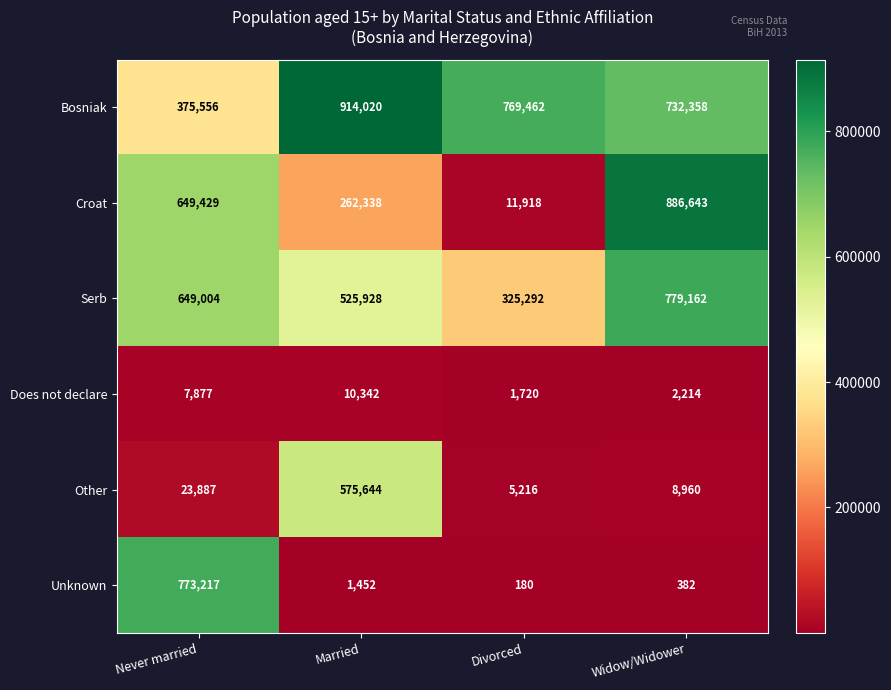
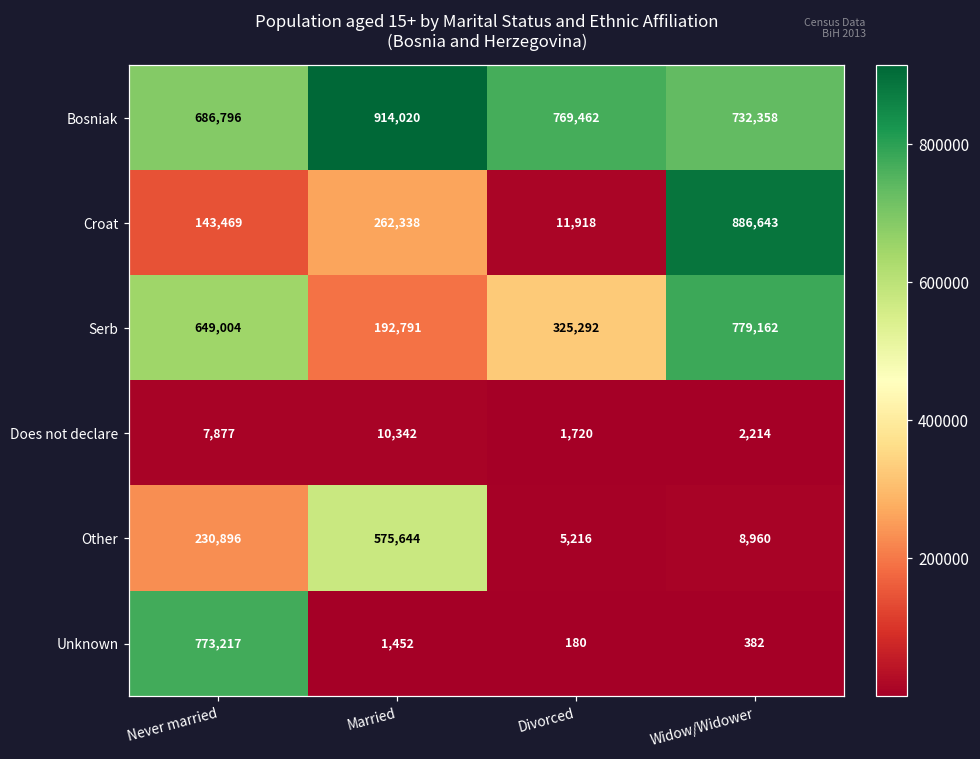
  {
    "Bosniak": {
-     "Never married": "375,556",
+     "Never married": "686,796",
      "Married": "914,020",
      "Divorced": "769,462",
      "Widow/Widower": "732,358"
    },
    "Croat": {
-     "Never married": "649,429",
+     "Never married": "143,469",
      "Married": "262,338",
      "Divorced": "11,918",
      "Widow/Widower": "886,643"
    },
    "Serb": {
      "Never married": "649,004",
-     "Married": "525,928",
+     "Married": "192,791",
      "Divorced": "325,292",
      "Widow/Widower": "779,162"
    },
    "Does not declare": {
      "Never married": "7,877",
      "Married": "10,342",
      "Divorced": "1,720",
      "Widow/Widower": "2,214"
    },
    "Other": {
-     "Never married": "23,887",
+     "Never married": "230,896",
      "Married": "575,644",
      "Divorced": "5,216",
      "Widow/Widower": "8,960"
    },
    "Unknown": {
      "Never married": "773,217",
      "Married": "1,452",
      "Divorced": "180",
      "Widow/Widower": "382"
    }
  }
